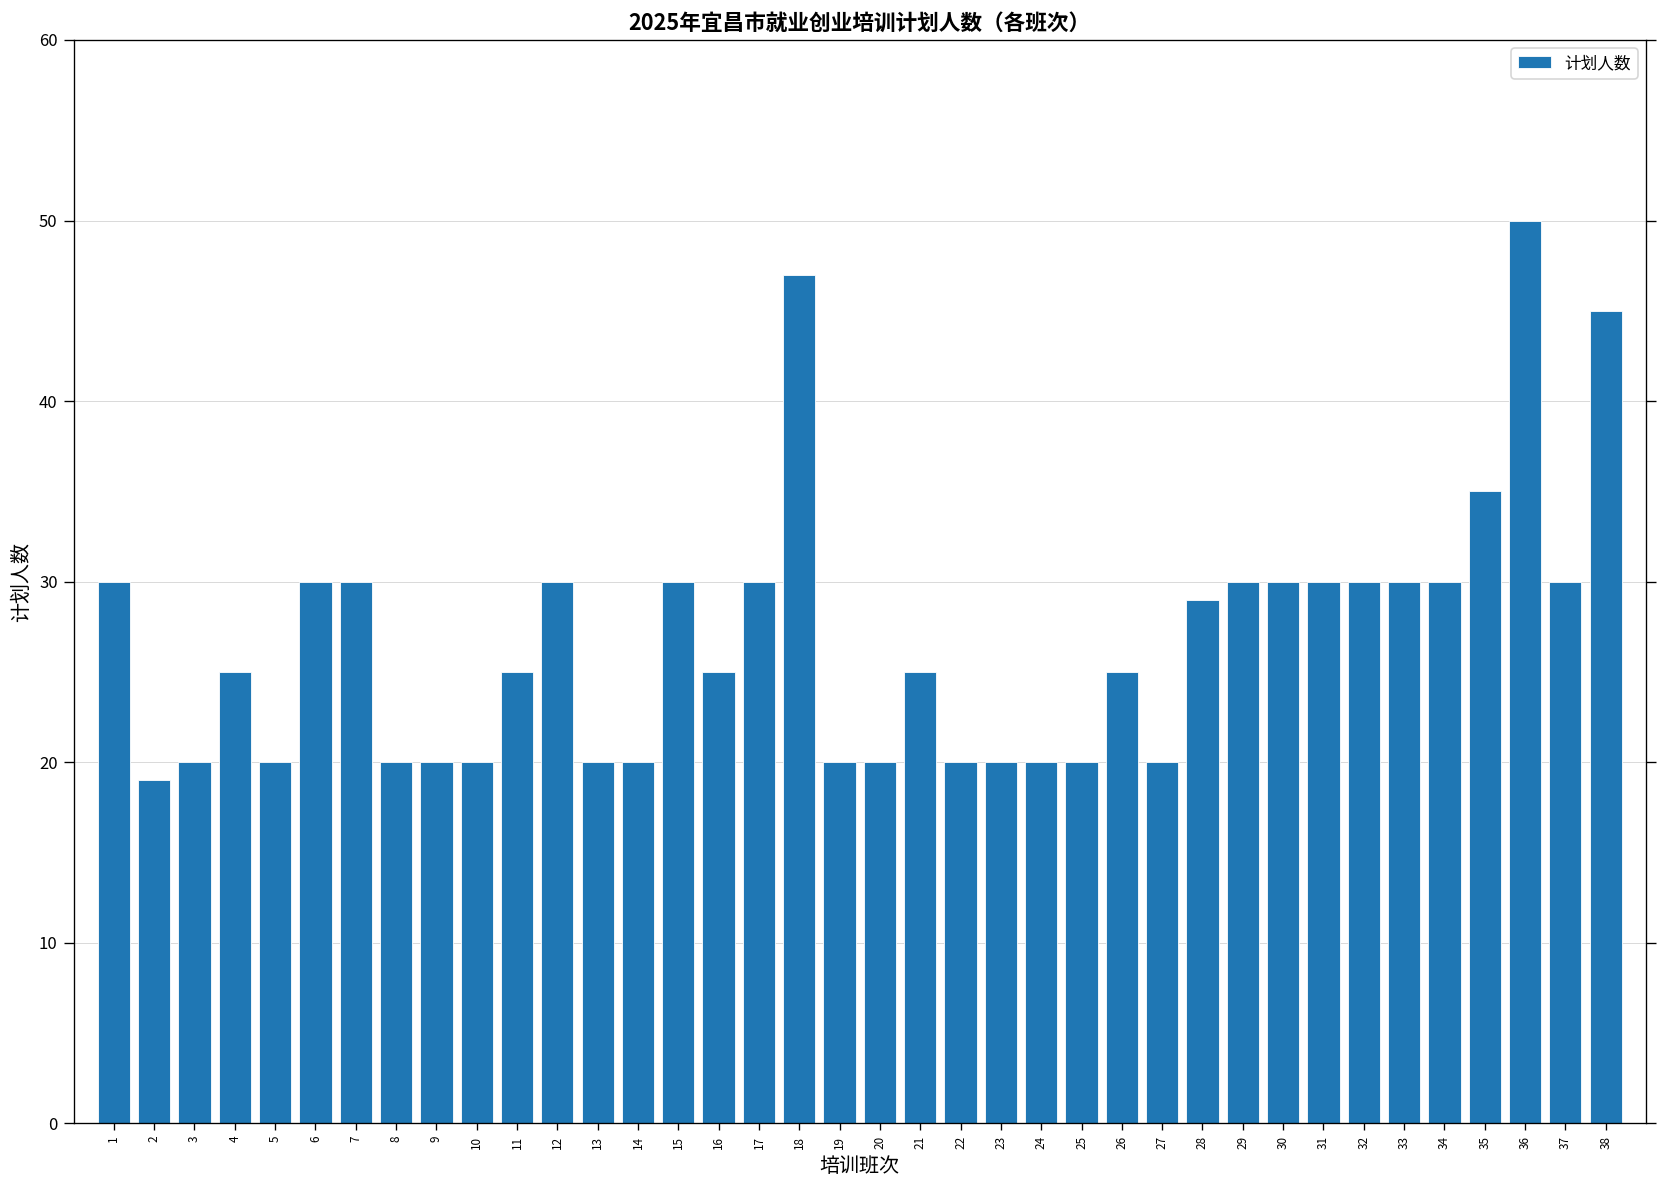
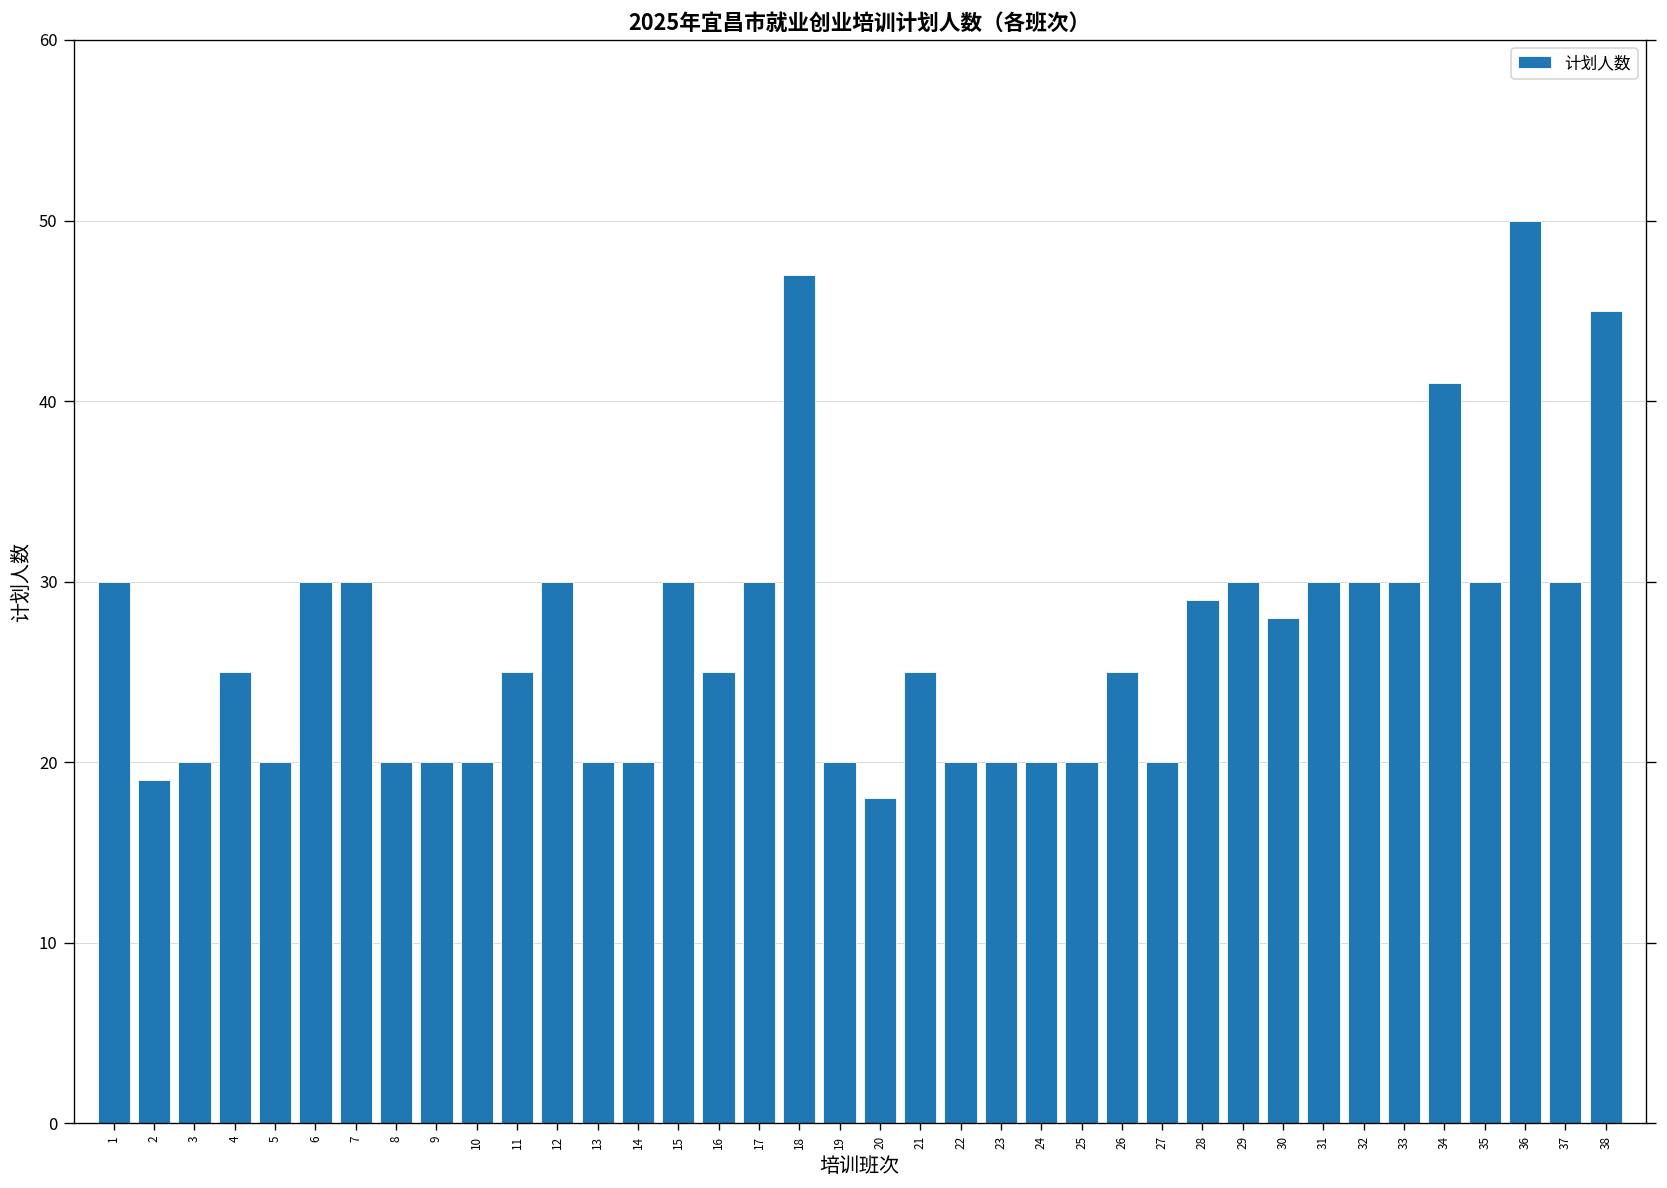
  {
    "1": 30,
    "2": 19,
    "3": 20,
    "4": 25,
    "5": 20,
    "6": 30,
    "7": 30,
    "8": 20,
    "9": 20,
    "10": 20,
    "11": 25,
    "12": 30,
    "13": 20,
    "14": 20,
    "15": 30,
    "16": 25,
    "17": 30,
    "18": 47,
    "19": 20,
-   "20": 20,
+   "20": 18,
    "21": 25,
    "22": 20,
    "23": 20,
    "24": 20,
    "25": 20,
    "26": 25,
    "27": 20,
    "28": 29,
    "29": 30,
-   "30": 30,
+   "30": 28,
    "31": 30,
    "32": 30,
    "33": 30,
-   "34": 30,
-   "35": 35,
+   "34": 41,
+   "35": 30,
    "36": 50,
    "37": 30,
    "38": 45
  }
